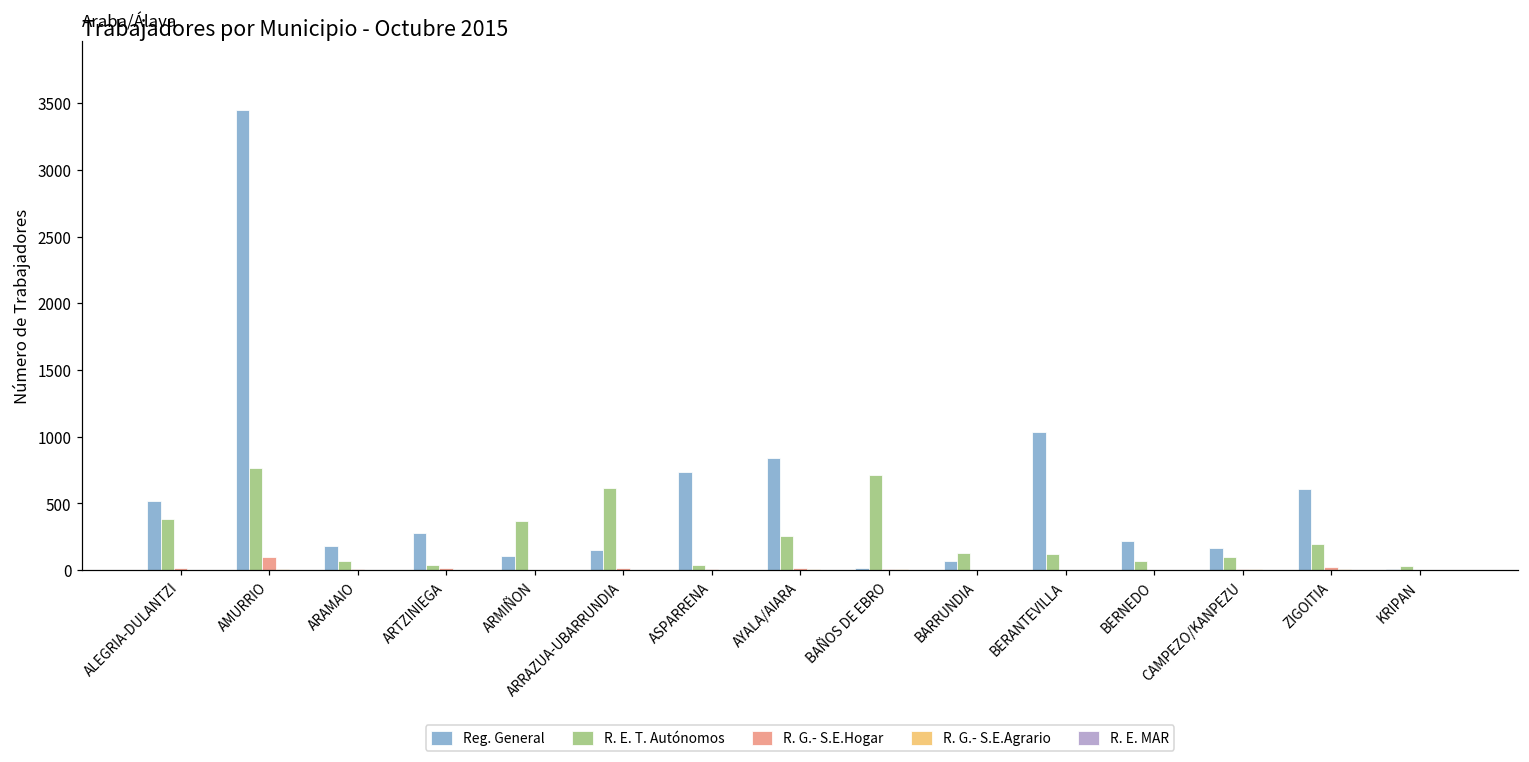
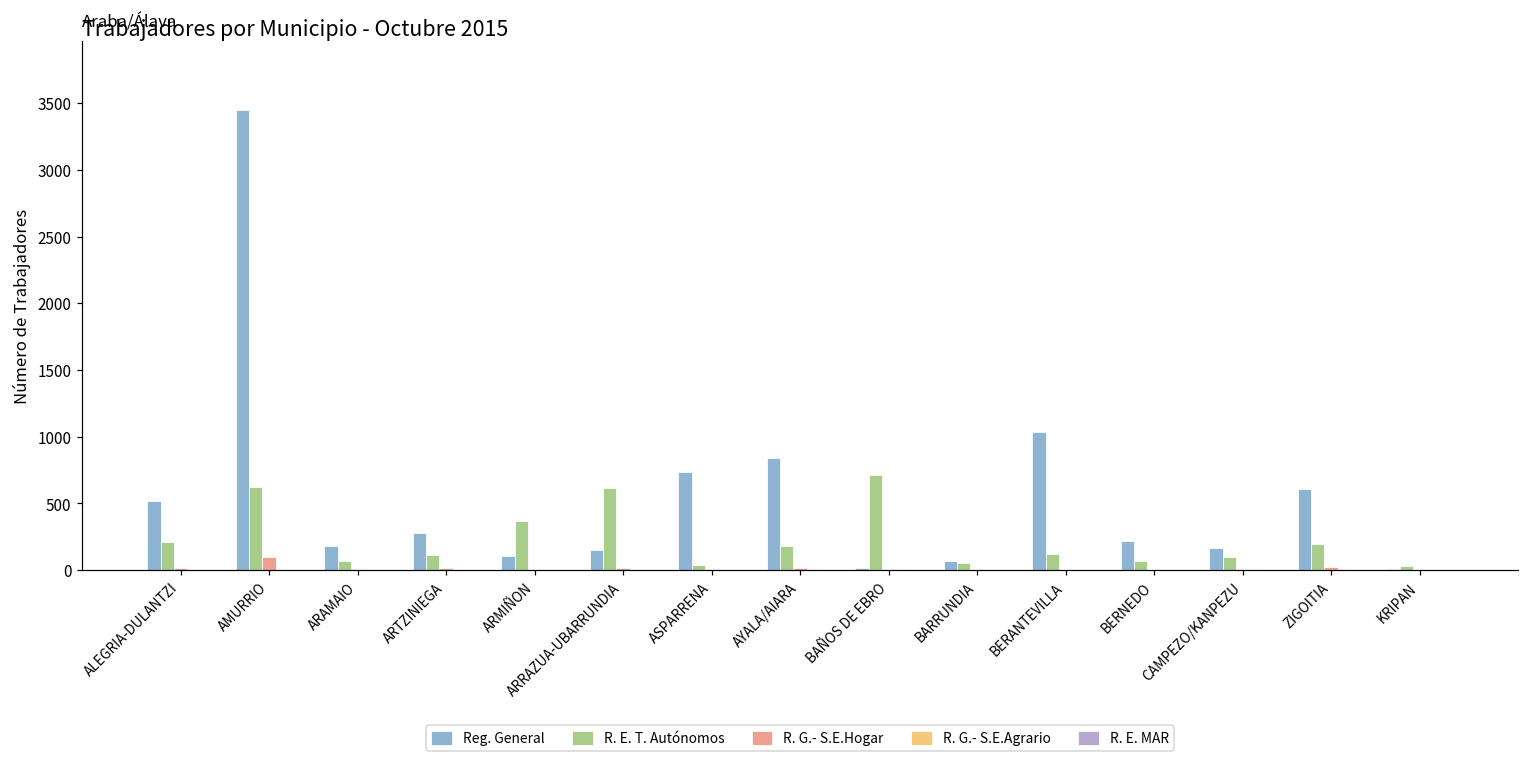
  {
    "R. E. T. Autónomos": {
-     "ALEGRIA-DULANTZI": 380,
-     "AMURRIO": 770,
+     "ALEGRIA-DULANTZI": 210,
+     "AMURRIO": 620,
      "ARAMAIO": 70,
-     "ARTZINIEGA": 40,
+     "ARTZINIEGA": 110,
      "ARMIÑON": 370,
      "ARRAZUA-UBARRUNDIA": 610,
      "ASPARRENA": 40,
-     "AYALA/AIARA": 260,
+     "AYALA/AIARA": 180,
      "BAÑOS DE EBRO": 710,
-     "BARRUNDIA": 130,
+     "BARRUNDIA": 50,
      "BERANTEVILLA": 120,
      "BERNEDO": 70,
      "CAMPEZO/KANPEZU": 100,
      "ZIGOITIA": 200,
      "KRIPAN": 30
    }
  }
